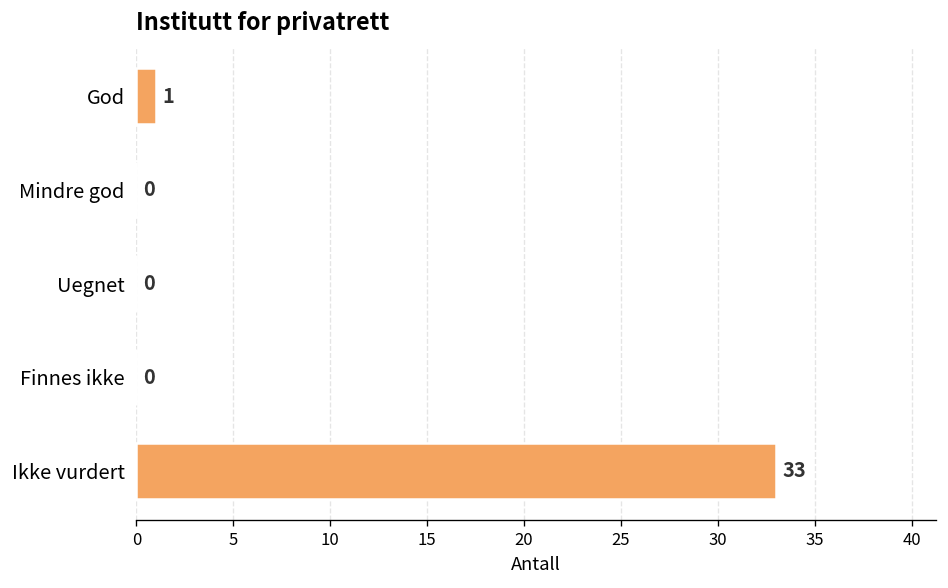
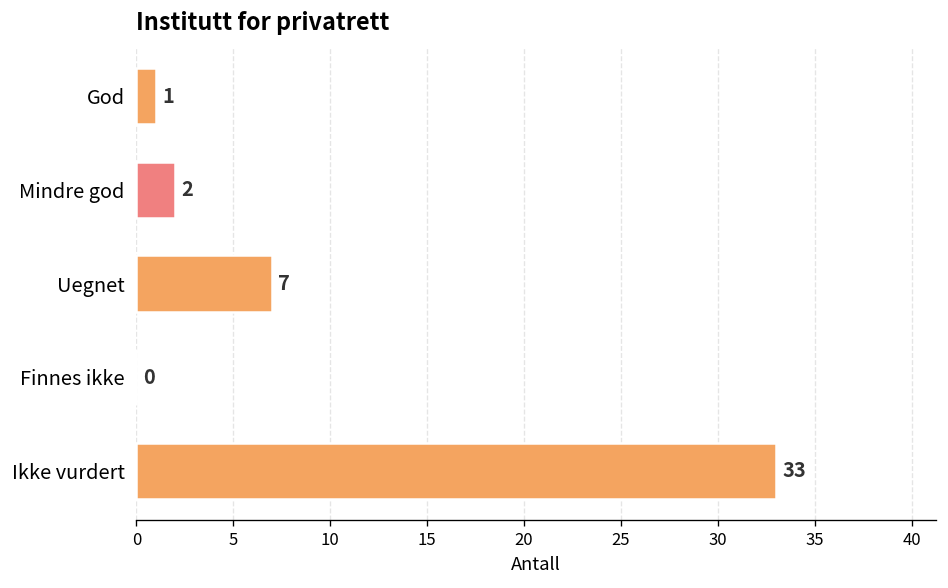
  {
    "God": 1,
-   "Mindre god": 0,
-   "Uegnet": 0,
+   "Mindre god": 2,
+   "Uegnet": 7,
    "Finnes ikke": 0,
    "Ikke vurdert": 33
  }
